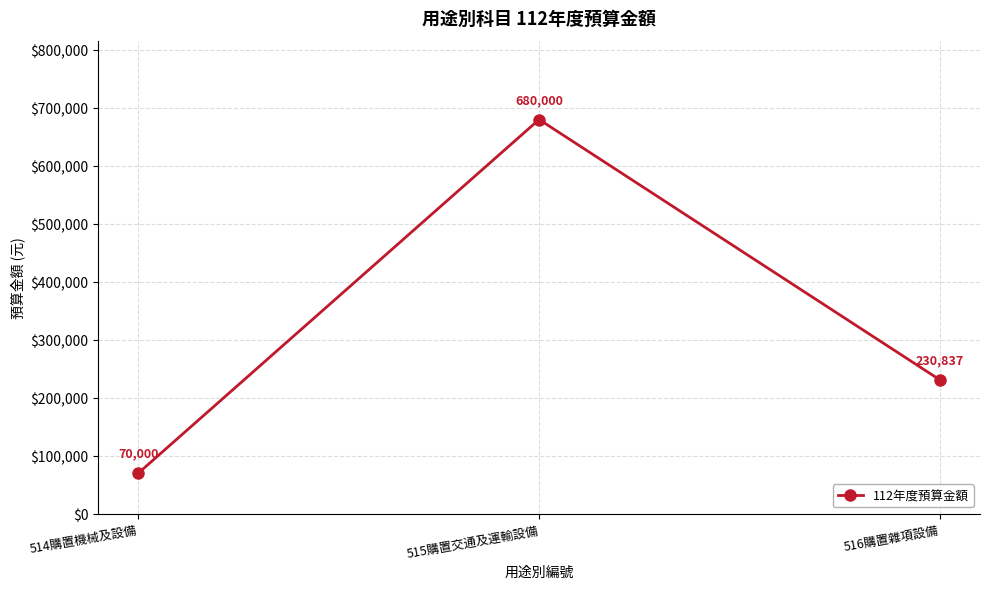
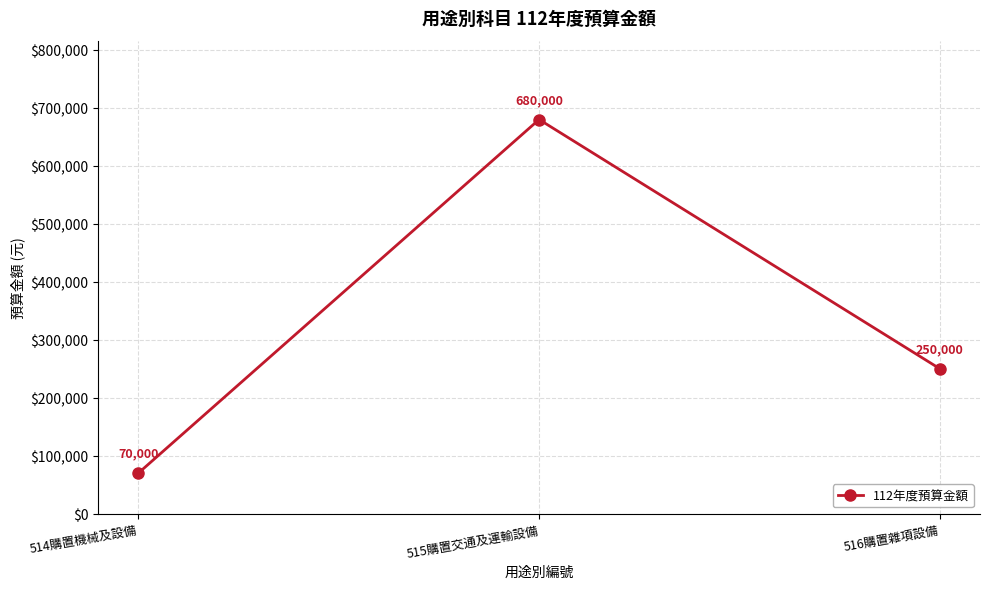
  {
    "514購置機械及設備": "70,000",
    "515購置交通及運輸設備": "680,000",
-   "516購置雜項設備": "230,837"
+   "516購置雜項設備": "250,000"
  }
